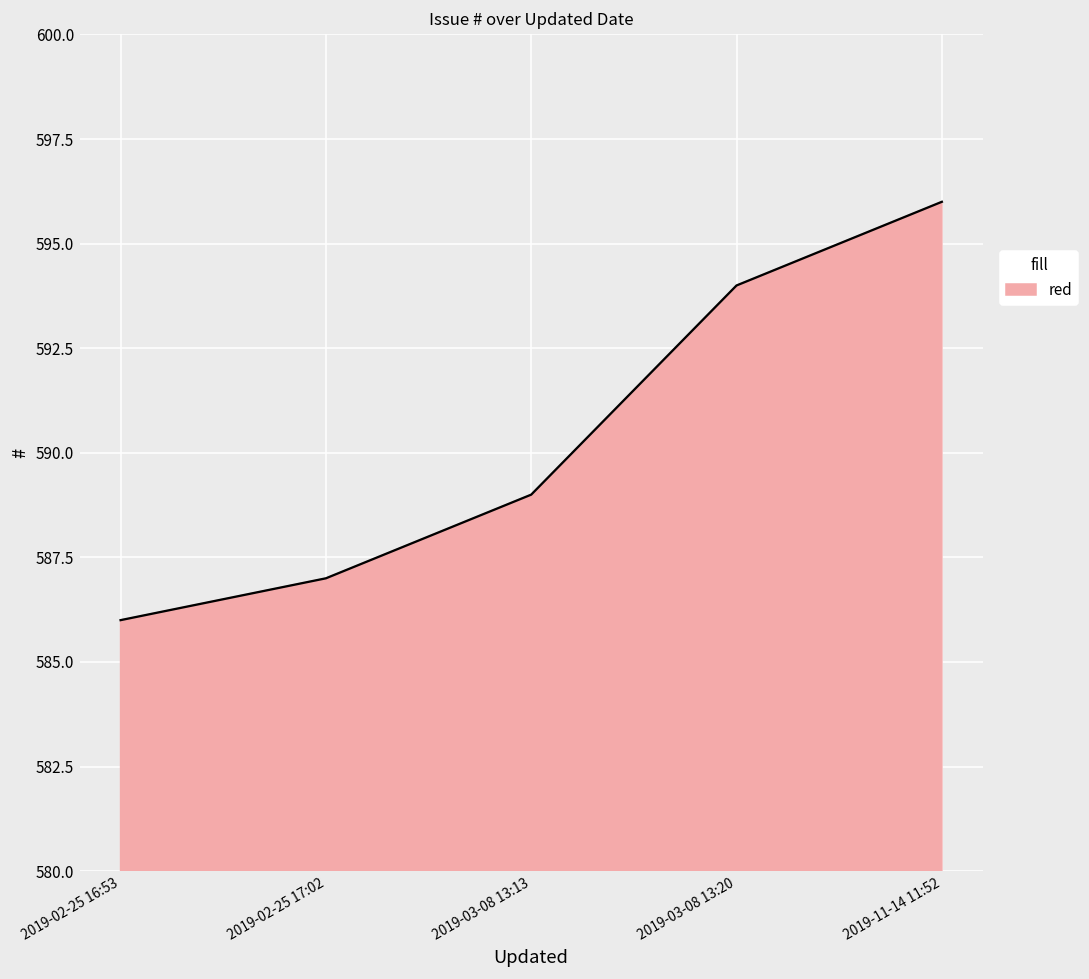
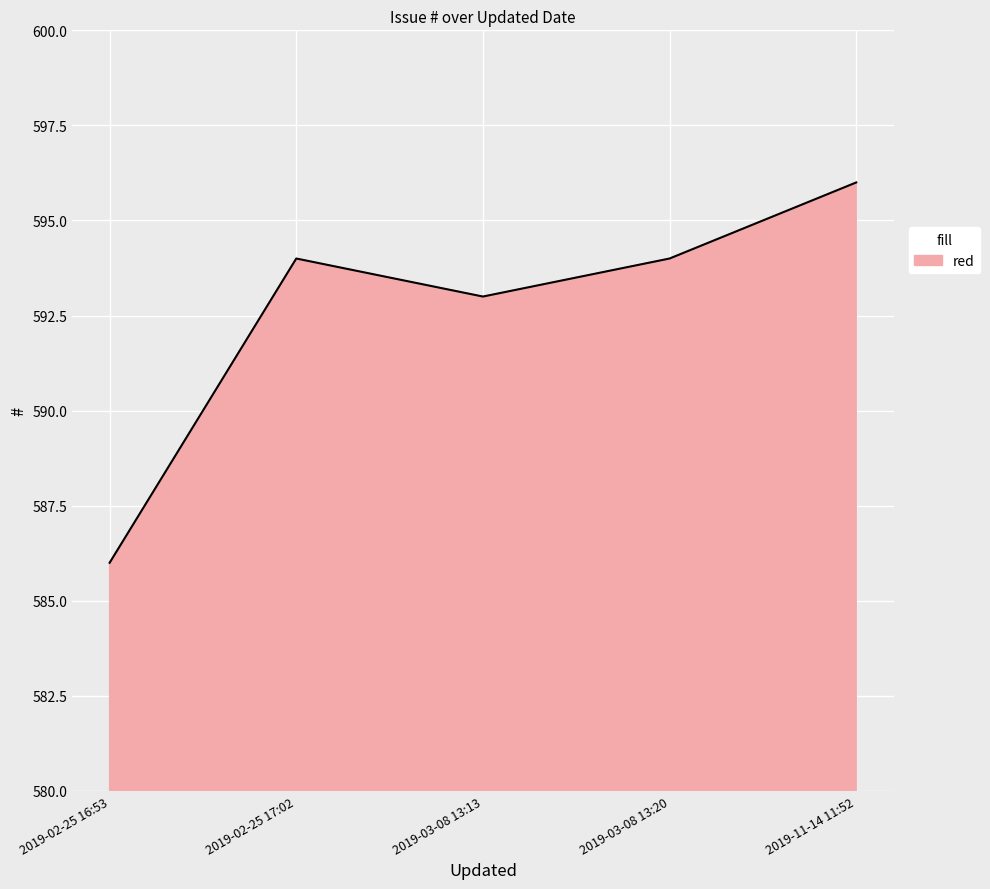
  {
    "2019-02-25 16:53": 586,
-   "2019-02-25 17:02": 587,
-   "2019-03-08 13:13": 589,
+   "2019-02-25 17:02": 594,
+   "2019-03-08 13:13": 593,
    "2019-03-08 13:20": 594,
    "2019-11-14 11:52": 596
  }
